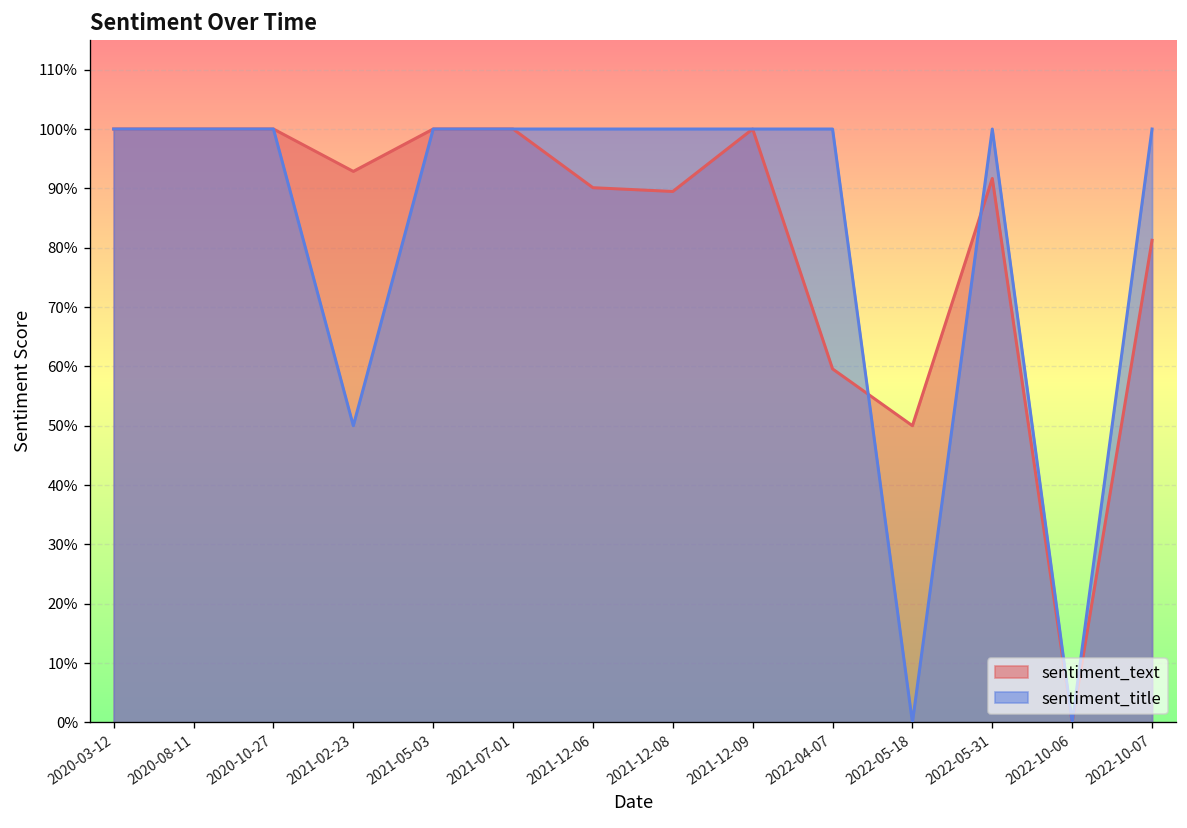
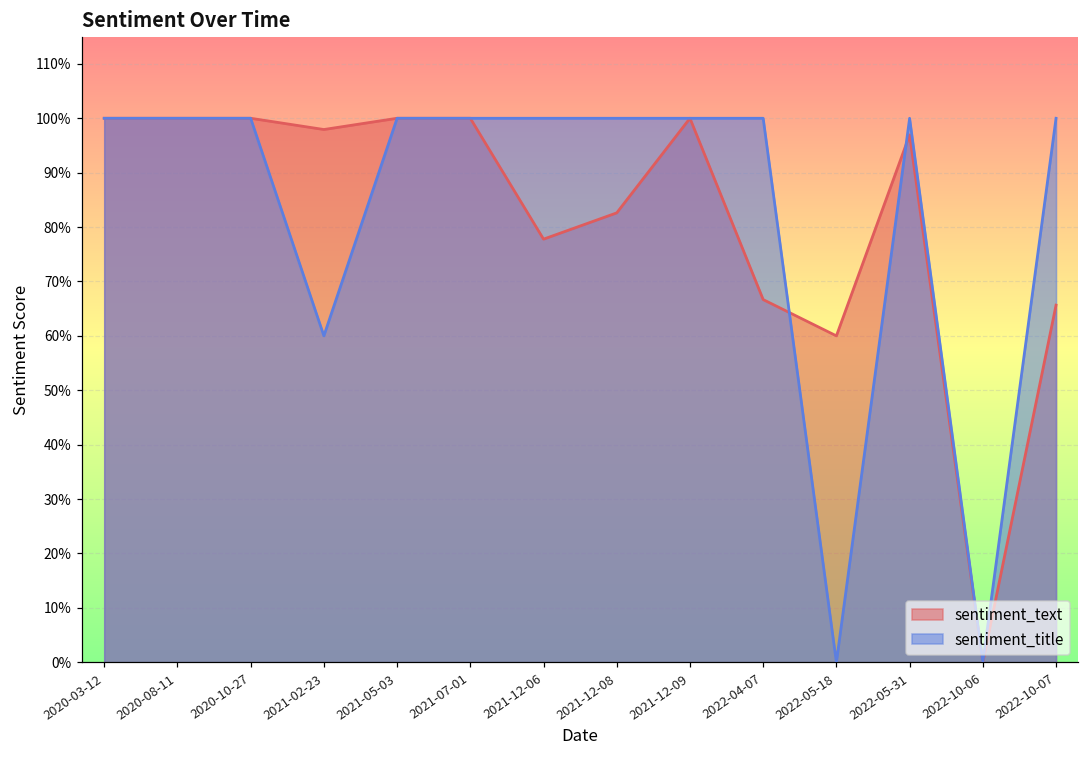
  {
    "sentiment_text": {
-     "2021-02-23": "93%",
-     "2021-12-06": "90%",
-     "2021-12-08": "89%",
-     "2022-04-07": "60%",
-     "2022-05-18": "50%",
-     "2022-05-31": "92%",
-     "2022-10-07": "81%"
+     "2021-02-23": "98%",
+     "2021-12-06": "78%",
+     "2021-12-08": "83%",
+     "2022-04-07": "67%",
+     "2022-05-18": "60%",
+     "2022-05-31": "97%",
+     "2022-10-07": "66%"
    },
    "sentiment_title": {
-     "2021-02-23": "50%",
+     "2021-02-23": "60%",
      "2021-12-06": "100%",
      "2021-12-08": "100%",
      "2022-04-07": "100%",
      "2022-05-18": "0%",
      "2022-05-31": "100%",
      "2022-10-07": "100%"
    }
  }
